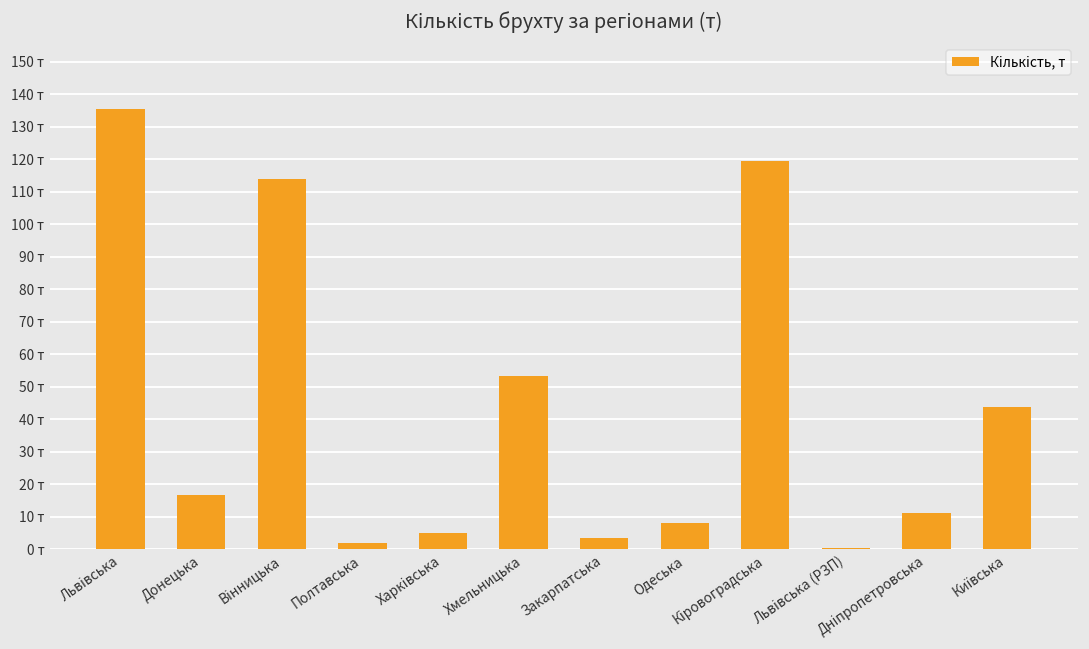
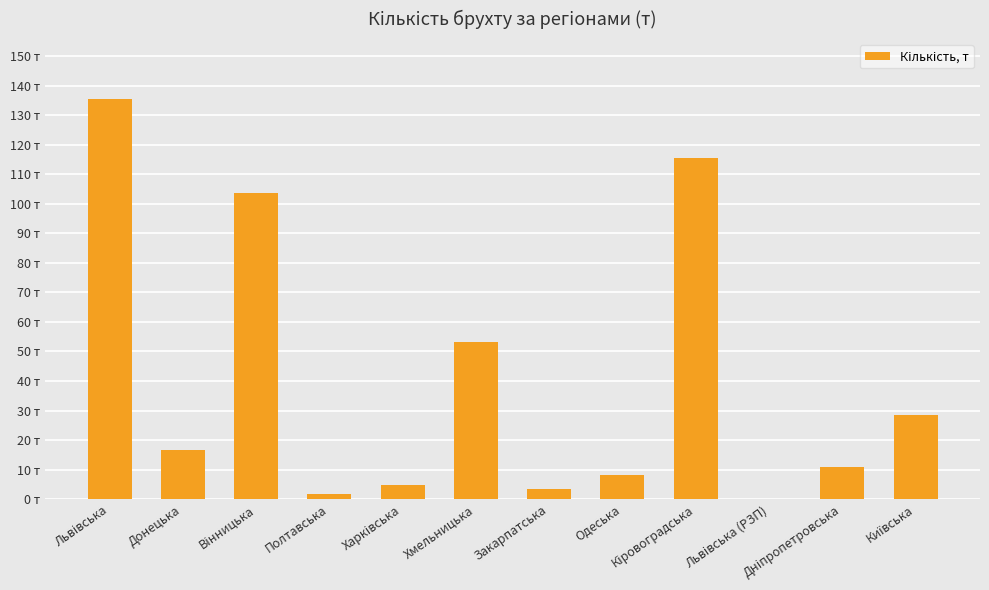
  {
    "Львівська": "135 т",
    "Донецька": "17 т",
-   "Вінницька": "114 т",
+   "Вінницька": "104 т",
    "Полтавська": "2 т",
    "Харківська": "5 т",
    "Хмельницька": "53 т",
    "Закарпатська": "3 т",
    "Одеська": "8 т",
-   "Кіровоградська": "119 т",
+   "Кіровоградська": "116 т",
    "Дніпропетровська": "11 т",
-   "Київська": "44 т"
+   "Київська": "28 т"
  }
